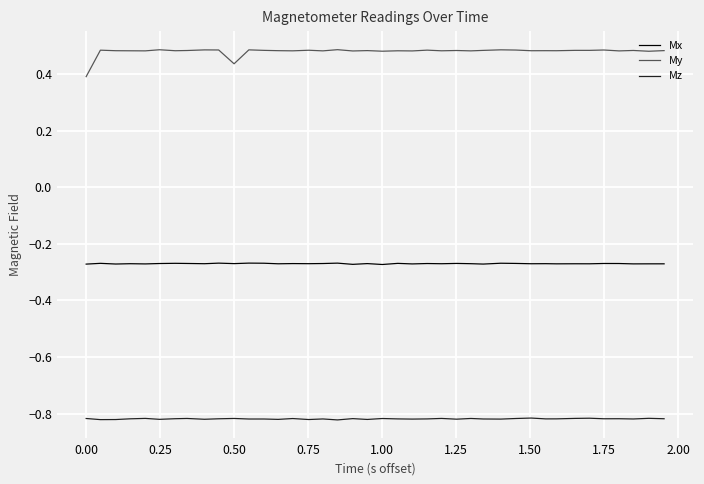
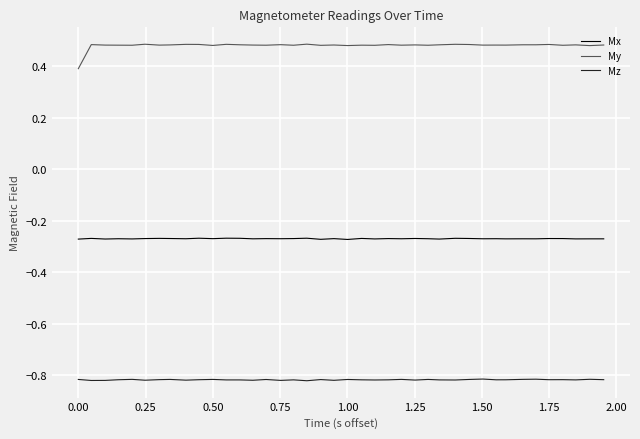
  {
    "My": {
      "0.00": 0.39,
-     "0.50": 0.44,
+     "0.50": 0.48,
      "1.75": 0.48
    }
  }
